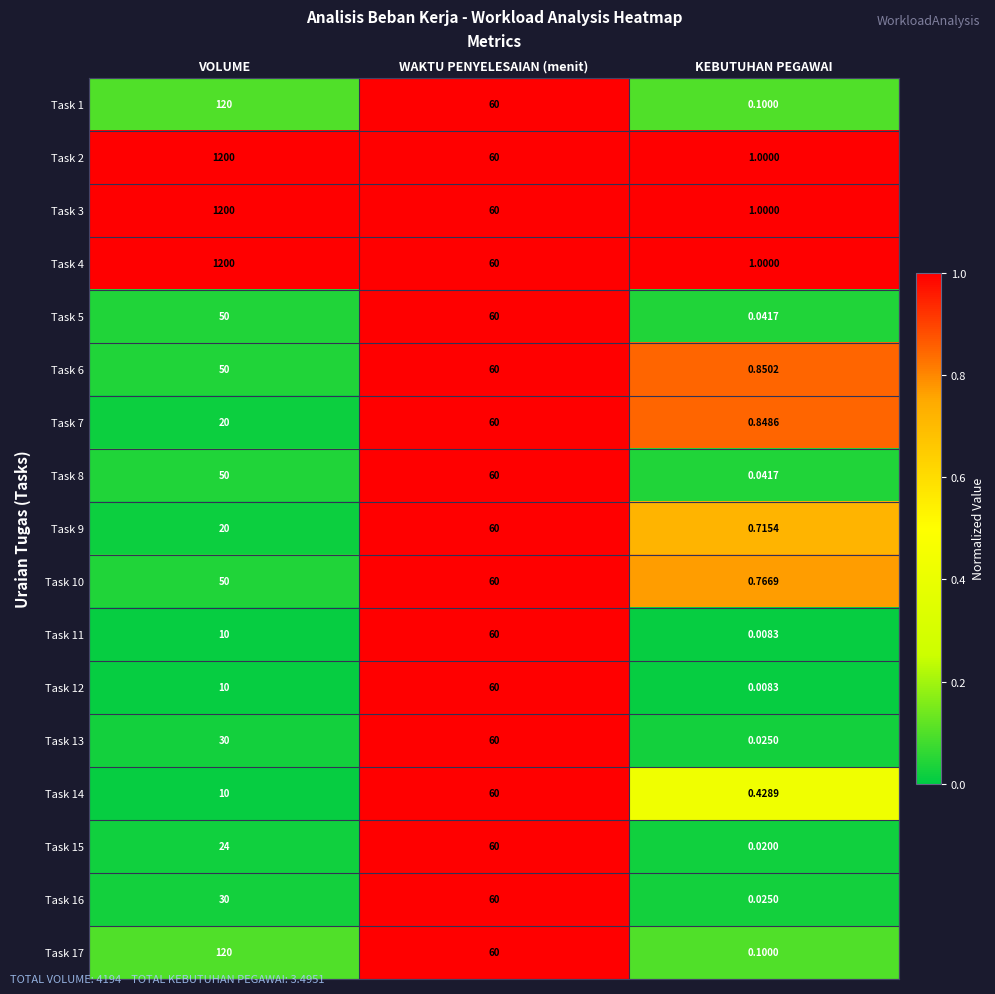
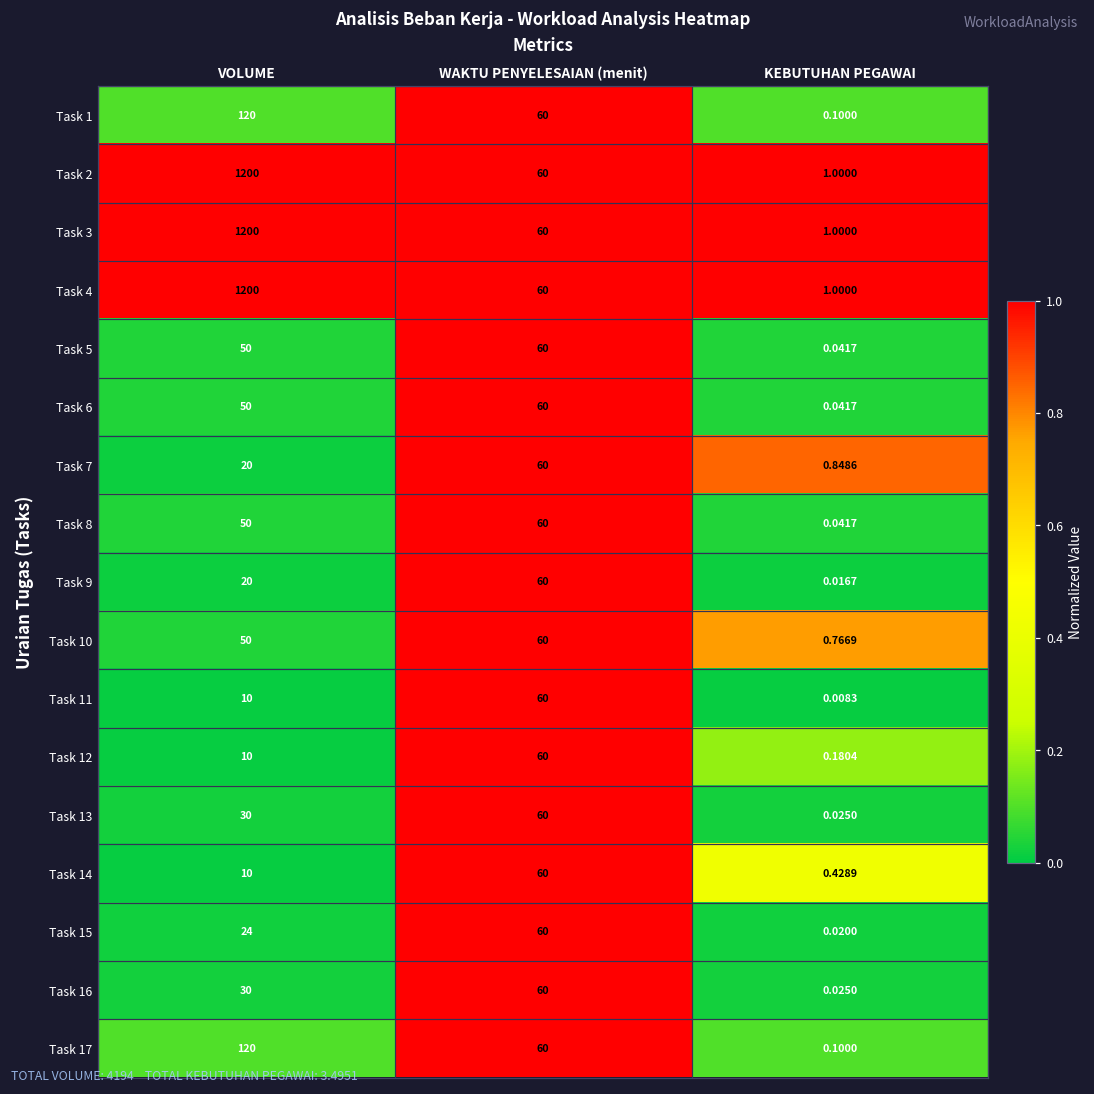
  {
    "Task 1": {
      "VOLUME": 120,
      "WAKTU PENYELESAIAN (menit)": 60,
      "KEBUTUHAN PEGAWAI": 0.1000
    },
    "Task 2": {
      "VOLUME": 1200,
      "WAKTU PENYELESAIAN (menit)": 60,
      "KEBUTUHAN PEGAWAI": 1.0000
    },
    "Task 3": {
      "VOLUME": 1200,
      "WAKTU PENYELESAIAN (menit)": 60,
      "KEBUTUHAN PEGAWAI": 1.0000
    },
    "Task 4": {
      "VOLUME": 1200,
      "WAKTU PENYELESAIAN (menit)": 60,
      "KEBUTUHAN PEGAWAI": 1.0000
    },
    "Task 5": {
      "VOLUME": 50,
      "WAKTU PENYELESAIAN (menit)": 60,
      "KEBUTUHAN PEGAWAI": 0.0417
    },
    "Task 6": {
      "VOLUME": 50,
      "WAKTU PENYELESAIAN (menit)": 60,
-     "KEBUTUHAN PEGAWAI": 0.8502
+     "KEBUTUHAN PEGAWAI": 0.0417
    },
    "Task 7": {
      "VOLUME": 20,
      "WAKTU PENYELESAIAN (menit)": 60,
      "KEBUTUHAN PEGAWAI": 0.8486
    },
    "Task 8": {
      "VOLUME": 50,
      "WAKTU PENYELESAIAN (menit)": 60,
      "KEBUTUHAN PEGAWAI": 0.0417
    },
    "Task 9": {
      "VOLUME": 20,
      "WAKTU PENYELESAIAN (menit)": 60,
-     "KEBUTUHAN PEGAWAI": 0.7154
+     "KEBUTUHAN PEGAWAI": 0.0167
    },
    "Task 10": {
      "VOLUME": 50,
      "WAKTU PENYELESAIAN (menit)": 60,
      "KEBUTUHAN PEGAWAI": 0.7669
    },
    "Task 11": {
      "VOLUME": 10,
      "WAKTU PENYELESAIAN (menit)": 60,
      "KEBUTUHAN PEGAWAI": 0.0083
    },
    "Task 12": {
      "VOLUME": 10,
      "WAKTU PENYELESAIAN (menit)": 60,
-     "KEBUTUHAN PEGAWAI": 0.0083
+     "KEBUTUHAN PEGAWAI": 0.1804
    },
    "Task 13": {
      "VOLUME": 30,
      "WAKTU PENYELESAIAN (menit)": 60,
      "KEBUTUHAN PEGAWAI": 0.0250
    },
    "Task 14": {
      "VOLUME": 10,
      "WAKTU PENYELESAIAN (menit)": 60,
      "KEBUTUHAN PEGAWAI": 0.4289
    },
    "Task 15": {
      "VOLUME": 24,
      "WAKTU PENYELESAIAN (menit)": 60,
      "KEBUTUHAN PEGAWAI": 0.0200
    },
    "Task 16": {
      "VOLUME": 30,
      "WAKTU PENYELESAIAN (menit)": 60,
      "KEBUTUHAN PEGAWAI": 0.0250
    },
    "Task 17": {
      "VOLUME": 120,
      "WAKTU PENYELESAIAN (menit)": 60,
      "KEBUTUHAN PEGAWAI": 0.1000
    }
  }
